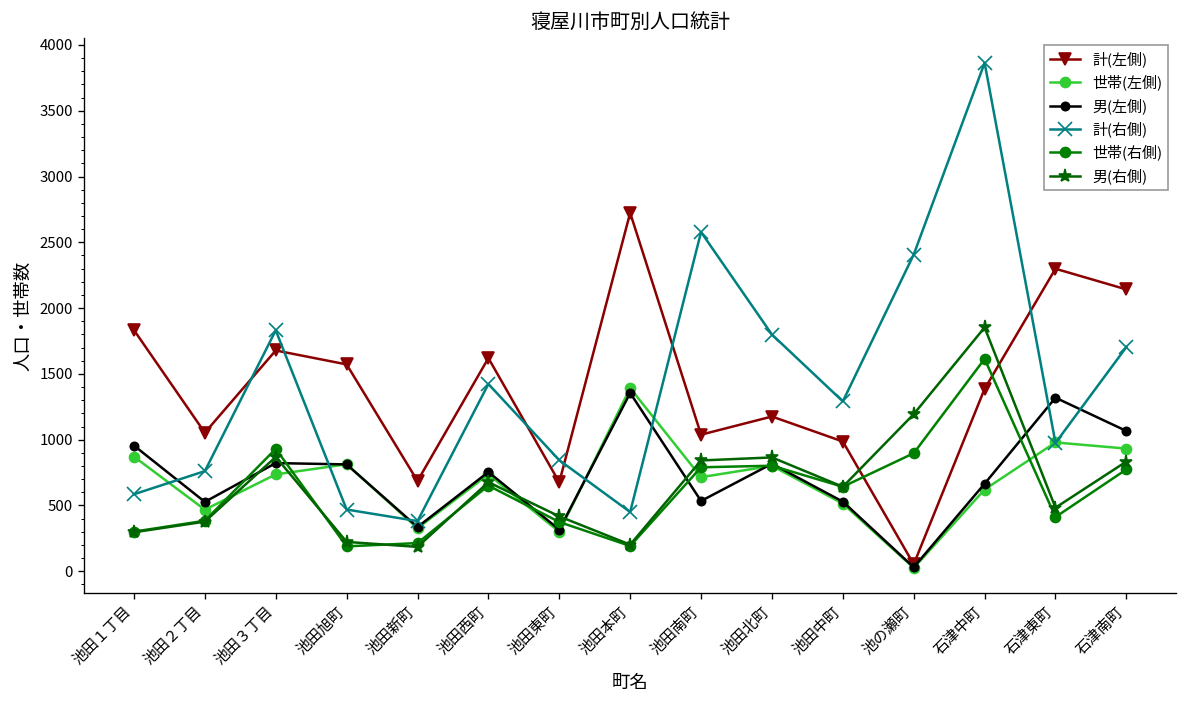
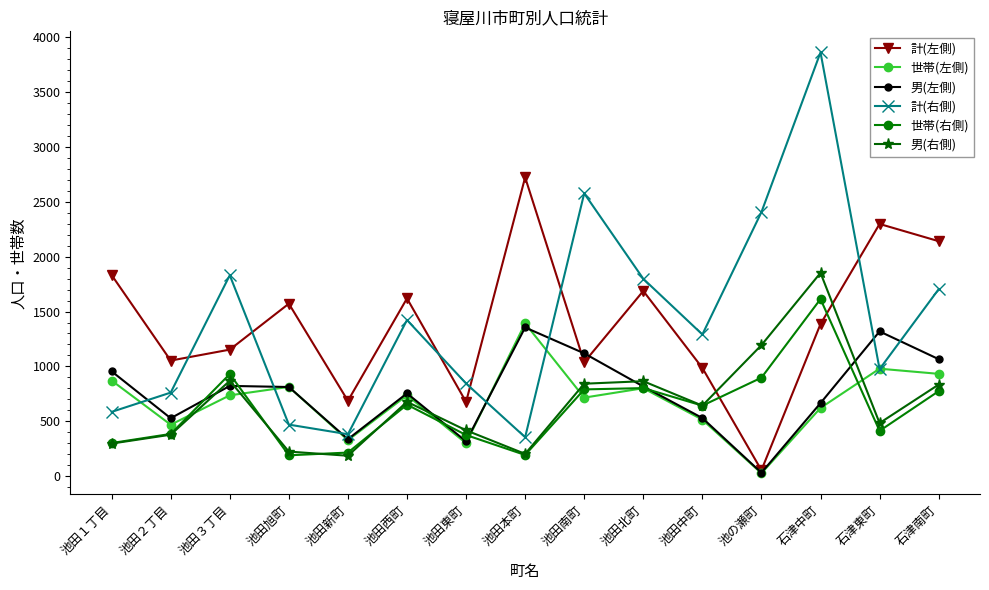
  {
    "計(左側)": {
      "池田１丁目": 1830,
      "池田２丁目": 1050,
-     "池田３丁目": 1680,
+     "池田３丁目": 1150,
      "池田旭町": 1570,
      "池田新町": 690,
      "池田西町": 1620,
      "池田東町": 680,
      "池田本町": 2720,
      "池田南町": 1040,
-     "池田北町": 1180,
+     "池田北町": 1690,
      "池田中町": 990,
      "石津中町": 1390,
      "石津東町": 2300,
      "石津南町": 2140
    },
    "世帯(左側)": {
      "池田１丁目": 870,
      "池田２丁目": 470,
      "池田３丁目": 740,
      "池田本町": 1390,
      "池田南町": 720,
      "石津中町": 620,
      "石津南町": 930
    },
    "男(左側)": {
      "池田１丁目": 960,
      "池田２丁目": 530,
      "池田３丁目": 820,
      "池田本町": 1360,
-     "池田南町": 530,
+     "池田南町": 1120,
      "石津中町": 670,
      "石津東町": 1320,
      "石津南町": 1070
    },
    "計(右側)": {
      "池田１丁目": 590,
      "池田２丁目": 760,
      "池田３丁目": 1830,
      "池田旭町": 470,
      "池田新町": 380,
      "池田西町": 1420,
      "池田東町": 840,
-     "池田本町": 450,
+     "池田本町": 350,
      "池田南町": 2580,
      "池田北町": 1800,
      "池田中町": 1290,
      "池の瀬町": 2410,
      "石津中町": 3860,
      "石津南町": 1700
    }
  }
